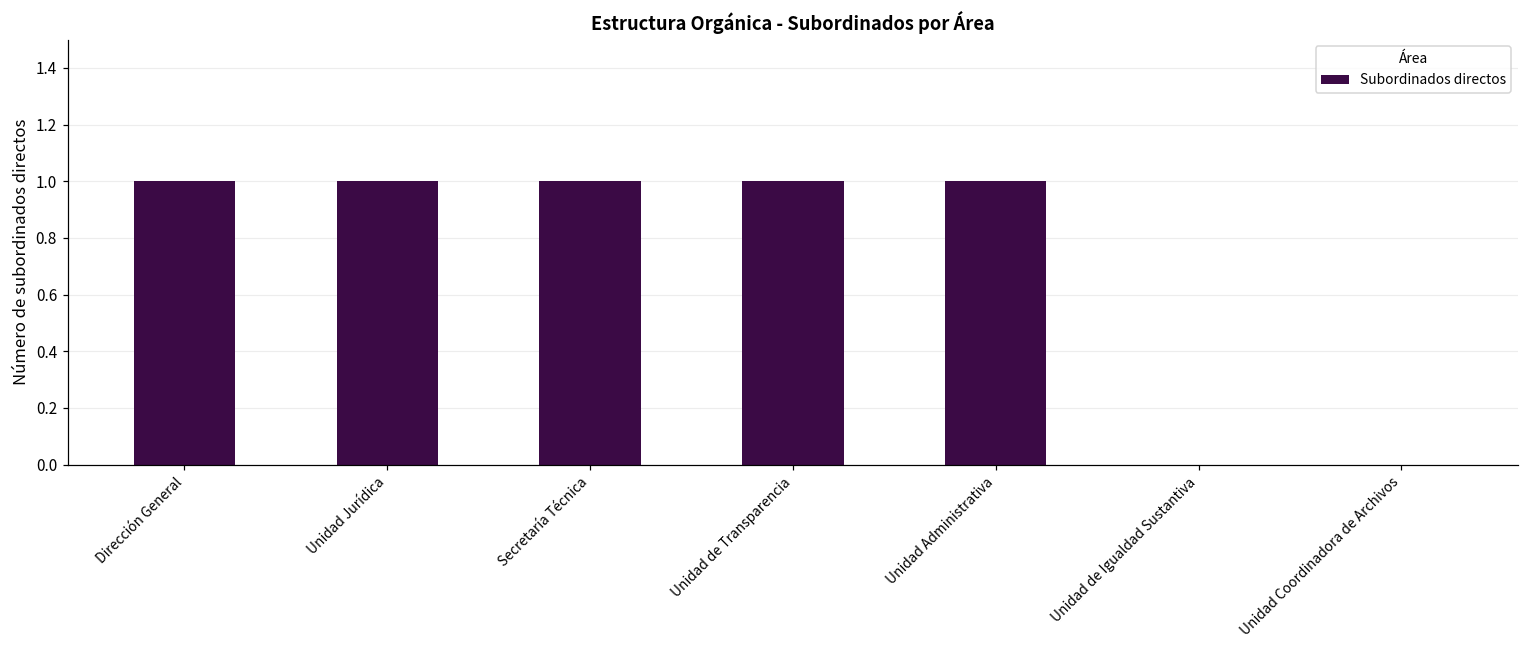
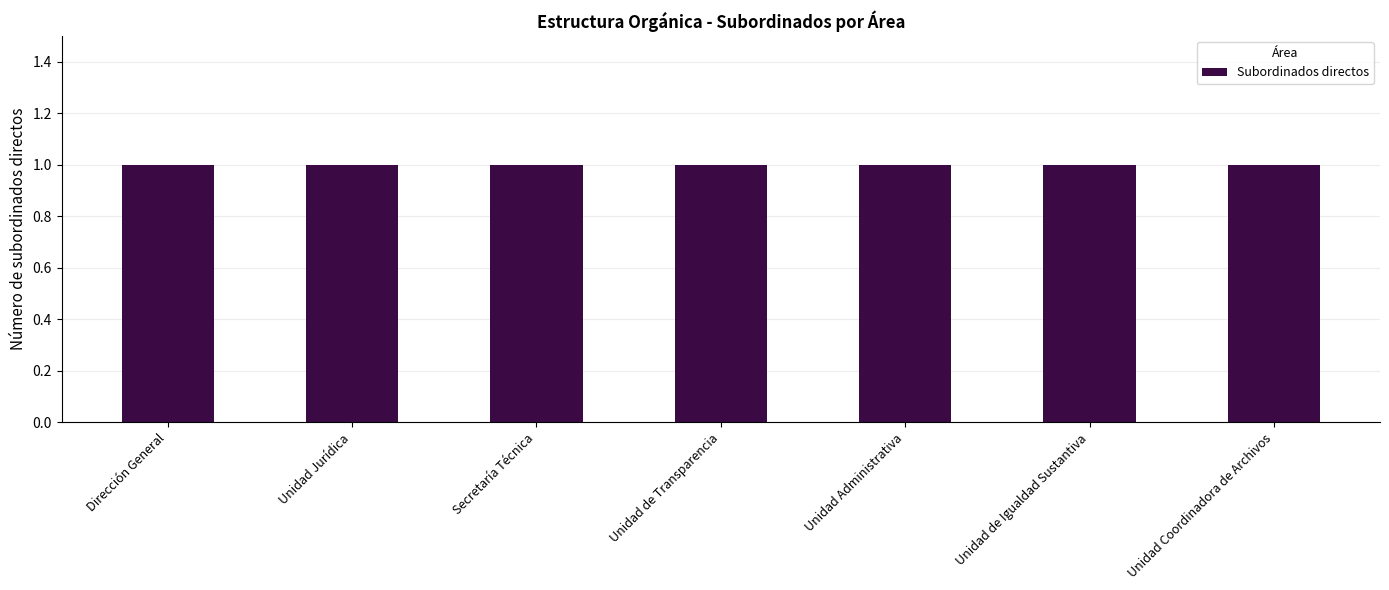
  {
    "Dirección General": 1,
    "Unidad Jurídica": 1,
    "Secretaría Técnica": 1,
    "Unidad de Transparencia": 1,
    "Unidad Administrativa": 1,
-   "Unidad de Igualdad Sustantiva": 0,
-   "Unidad Coordinadora de Archivos": 0
+   "Unidad de Igualdad Sustantiva": 1,
+   "Unidad Coordinadora de Archivos": 1
  }
